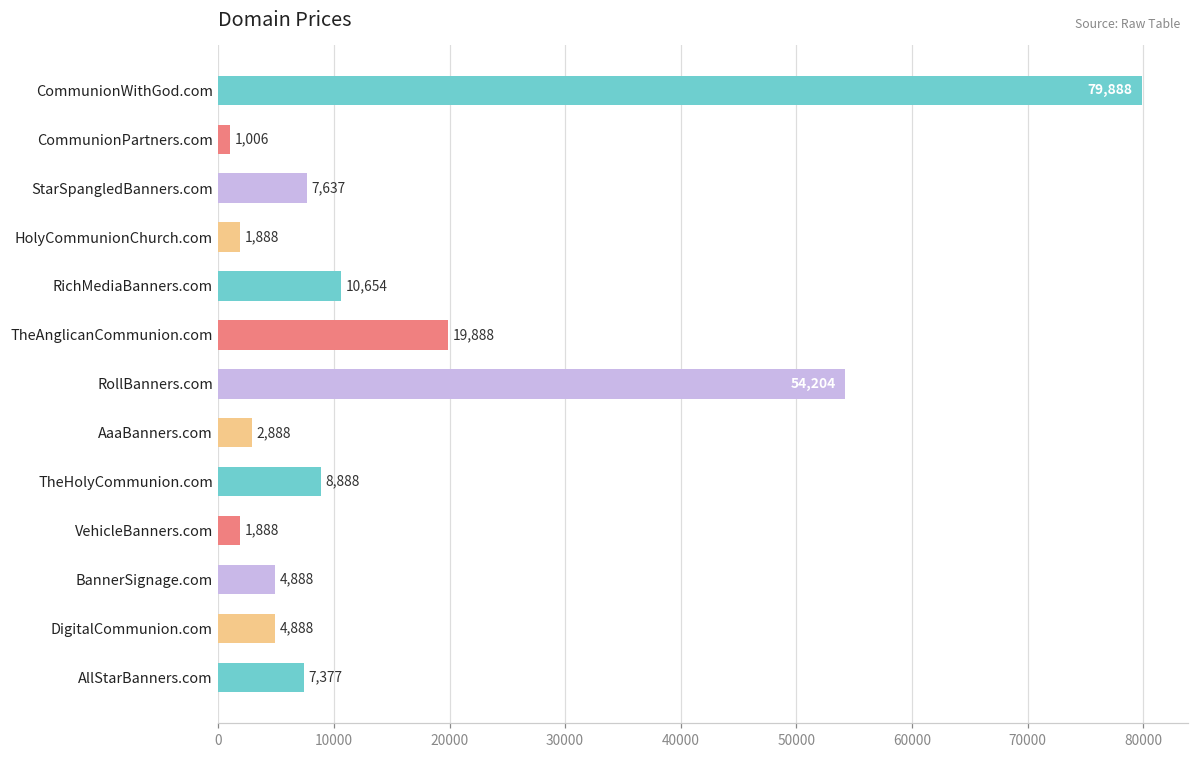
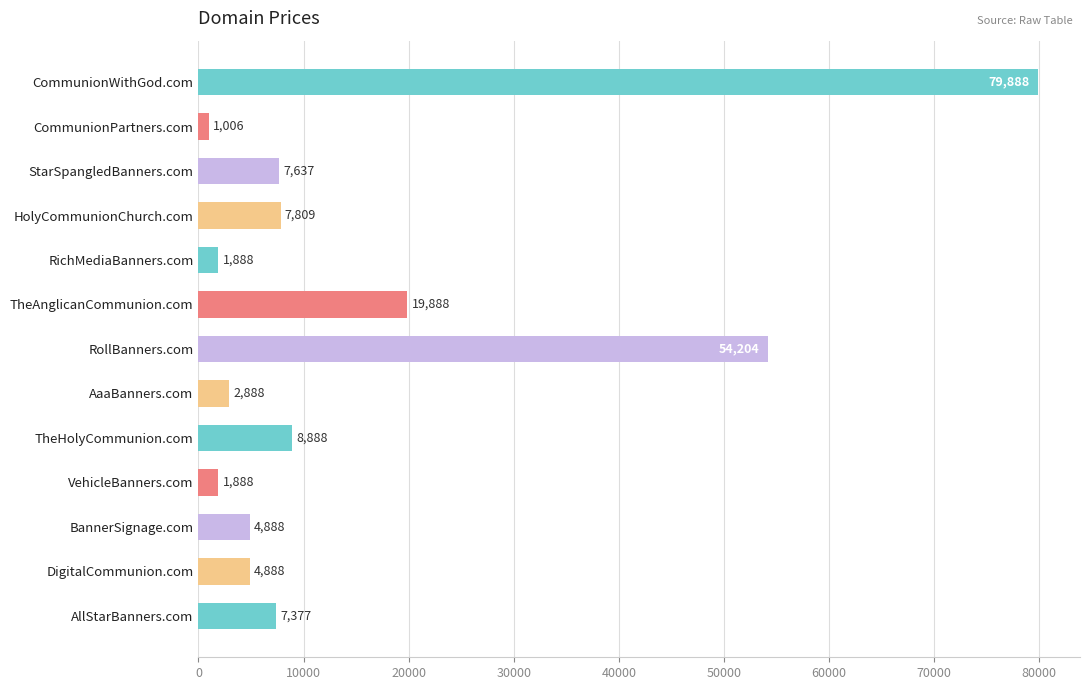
  {
    "CommunionWithGod.com": "79,888",
    "CommunionPartners.com": "1,006",
    "StarSpangledBanners.com": "7,637",
-   "HolyCommunionChurch.com": "1,888",
-   "RichMediaBanners.com": "10,654",
+   "HolyCommunionChurch.com": "7,809",
+   "RichMediaBanners.com": "1,888",
    "TheAnglicanCommunion.com": "19,888",
    "RollBanners.com": "54,204",
    "AaaBanners.com": "2,888",
    "TheHolyCommunion.com": "8,888",
    "VehicleBanners.com": "1,888",
    "BannerSignage.com": "4,888",
    "DigitalCommunion.com": "4,888",
    "AllStarBanners.com": "7,377"
  }
